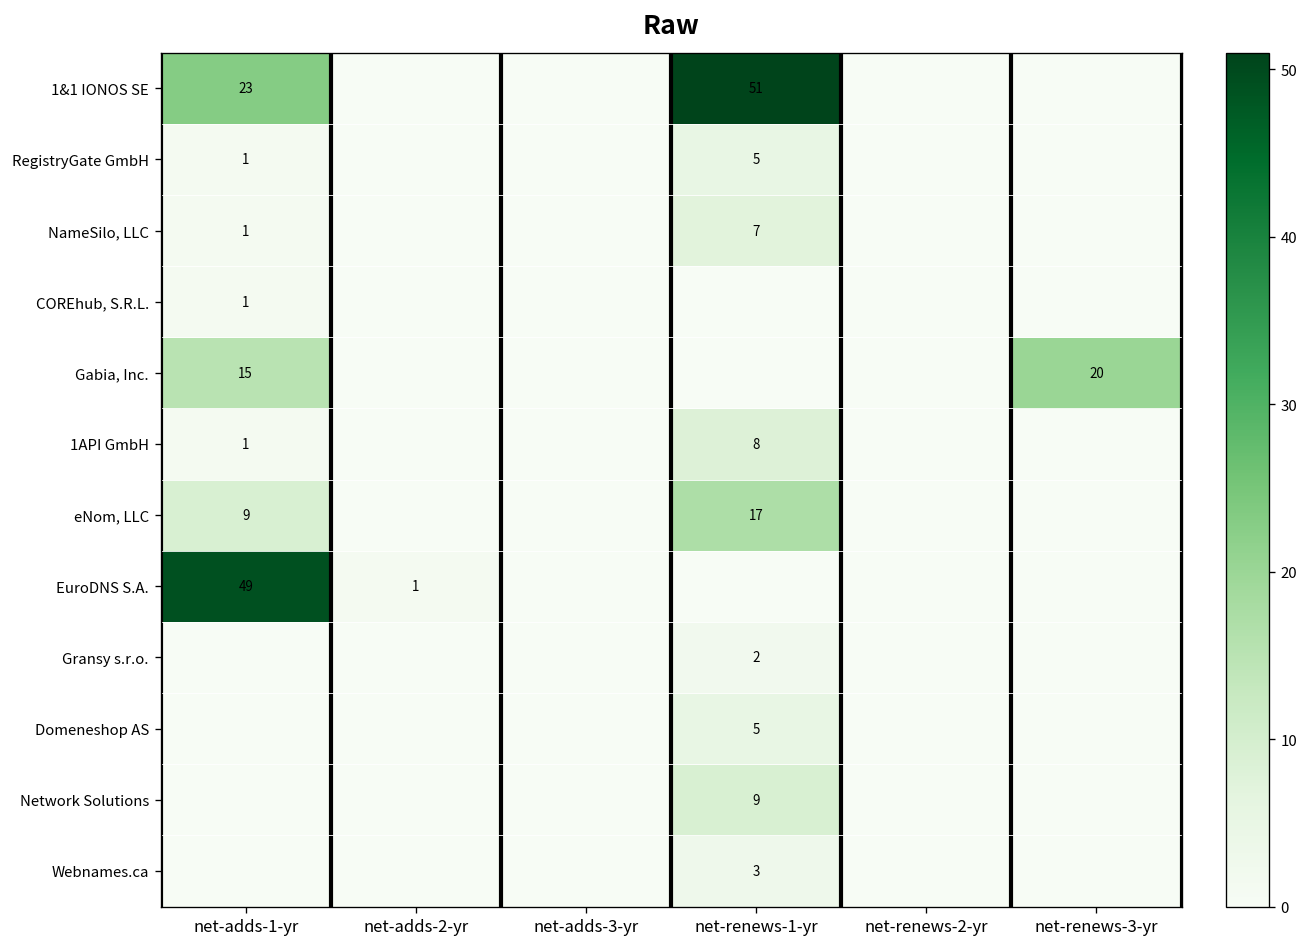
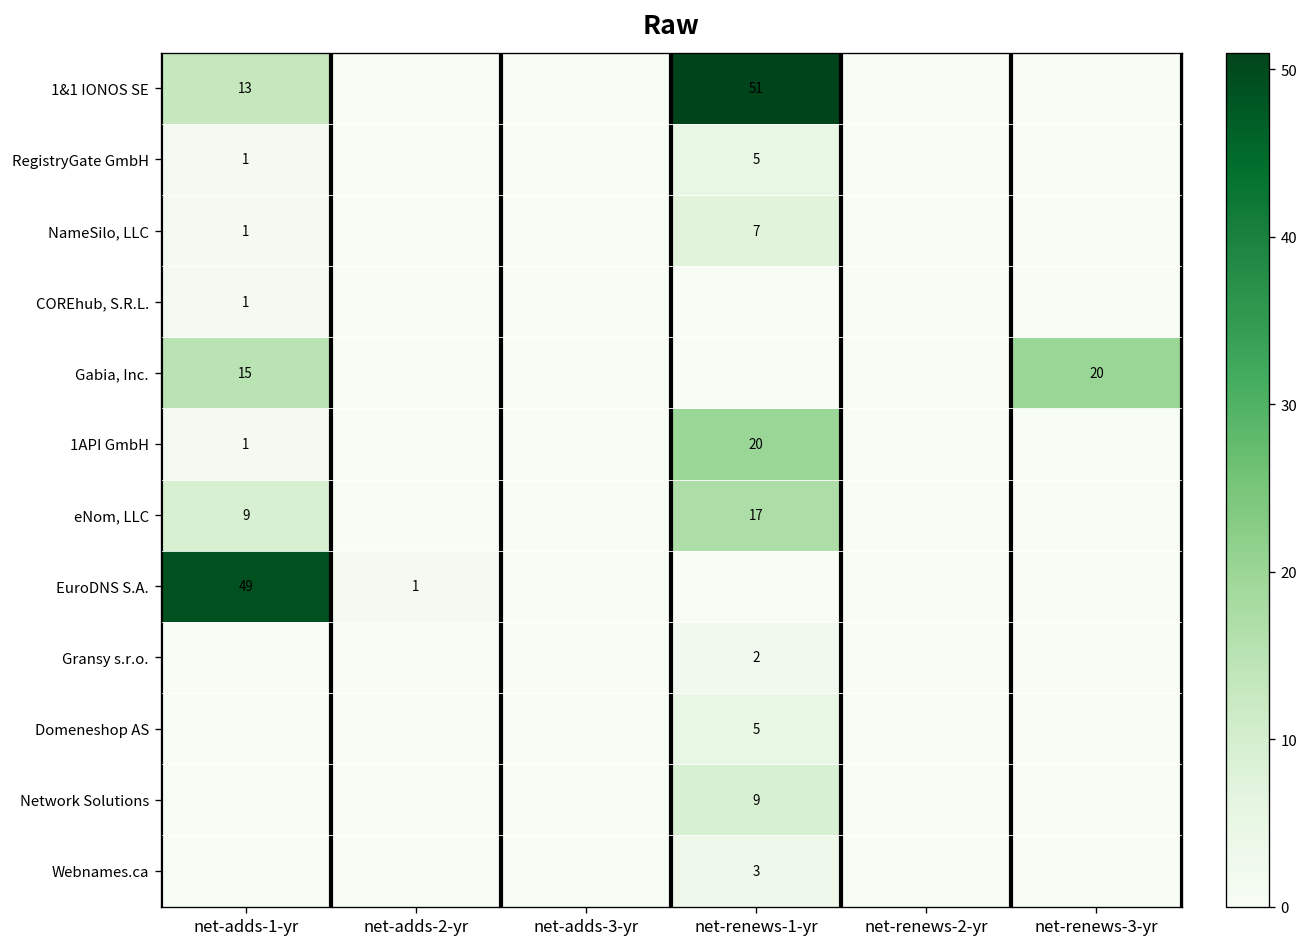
  {
    "1&1 IONOS SE": {
-     "net-adds-1-yr": 23,
+     "net-adds-1-yr": 13,
      "net-renews-1-yr": 51
    },
    "RegistryGate GmbH": {
      "net-adds-1-yr": 1,
      "net-renews-1-yr": 5
    },
    "NameSilo, LLC": {
      "net-adds-1-yr": 1,
      "net-renews-1-yr": 7
    },
    "COREhub, S.R.L.": {
      "net-adds-1-yr": 1
    },
    "Gabia, Inc.": {
      "net-adds-1-yr": 15,
      "net-renews-3-yr": 20
    },
    "1API GmbH": {
      "net-adds-1-yr": 1,
-     "net-renews-1-yr": 8
+     "net-renews-1-yr": 20
    },
    "eNom, LLC": {
      "net-adds-1-yr": 9,
      "net-renews-1-yr": 17
    },
    "EuroDNS S.A.": {
      "net-adds-1-yr": 49,
      "net-adds-2-yr": 1
    },
    "Gransy s.r.o.": {
      "net-renews-1-yr": 2
    },
    "Domeneshop AS": {
      "net-renews-1-yr": 5
    },
    "Network Solutions": {
      "net-renews-1-yr": 9
    },
    "Webnames.ca": {
      "net-renews-1-yr": 3
    }
  }
